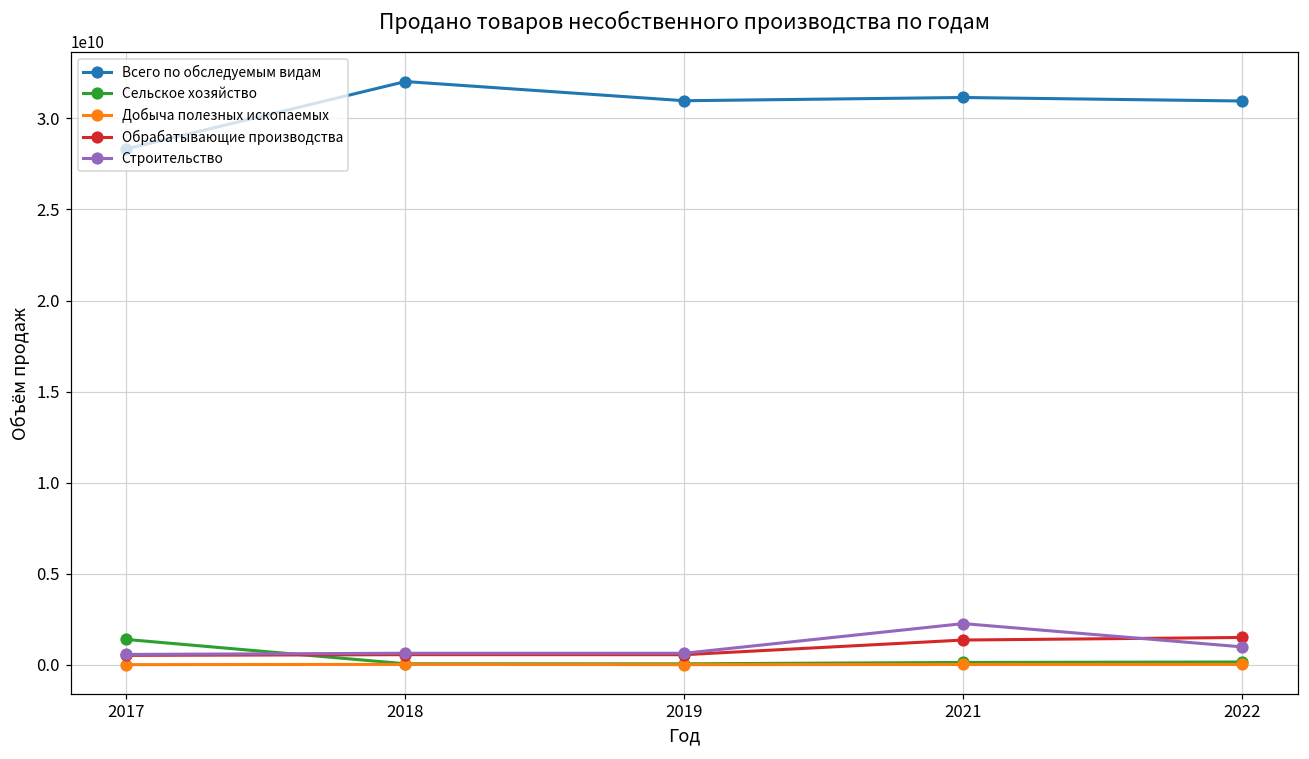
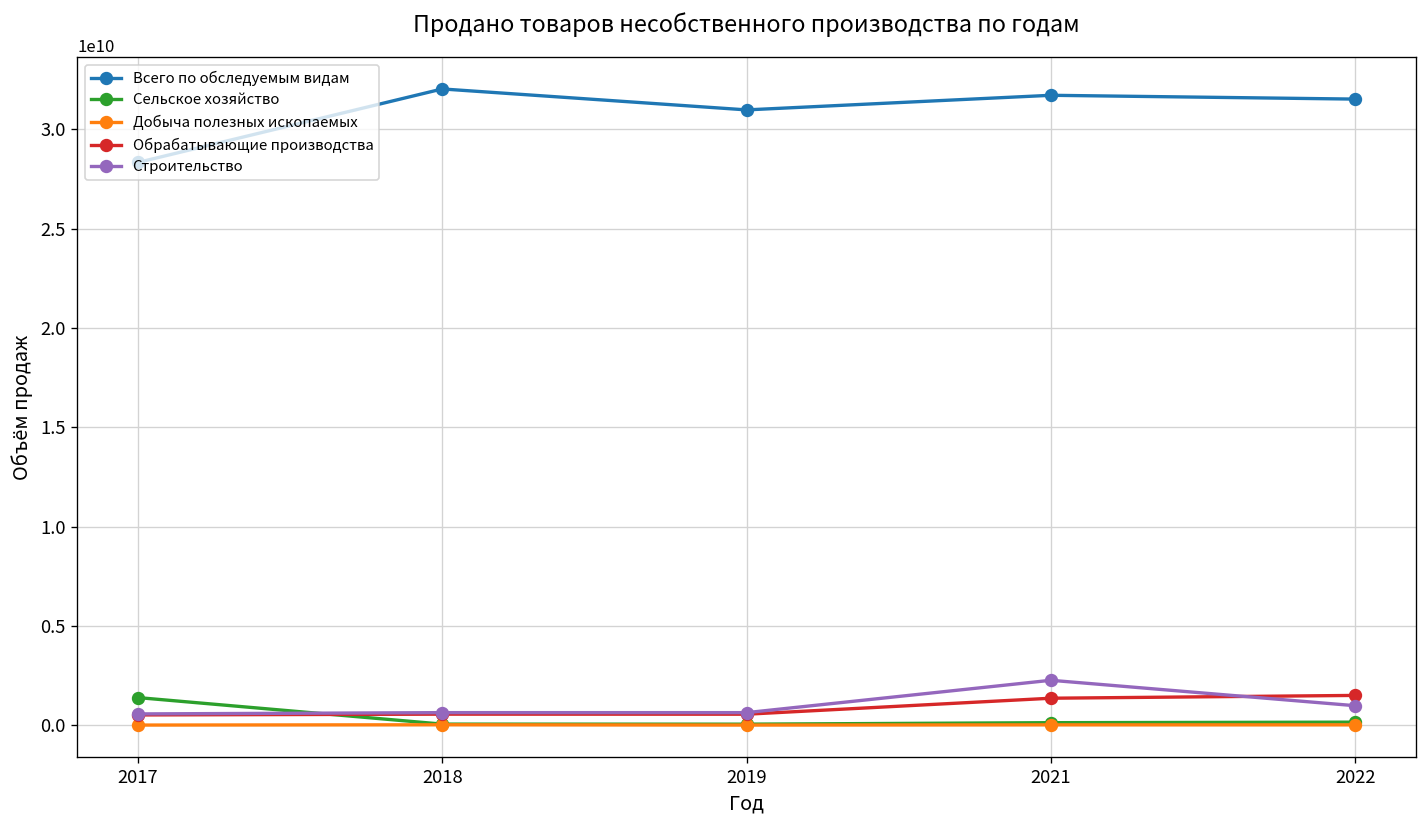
  {
    "Всего по обследуемым видам": {
      "2018": 32000000000,
      "2019": 31000000000,
-     "2021": 31100000000,
-     "2022": 31000000000
+     "2021": 31700000000,
+     "2022": 31500000000
    },
    "Сельское хозяйство": {
      "2017": 1400000000
    },
    "Добыча полезных ископаемых": {
      "2017": 0
    },
    "Обрабатывающие производства": {
      "2021": 1400000000,
      "2022": 1500000000
    },
    "Строительство": {
      "2021": 2300000000,
      "2022": 1000000000
    }
  }
